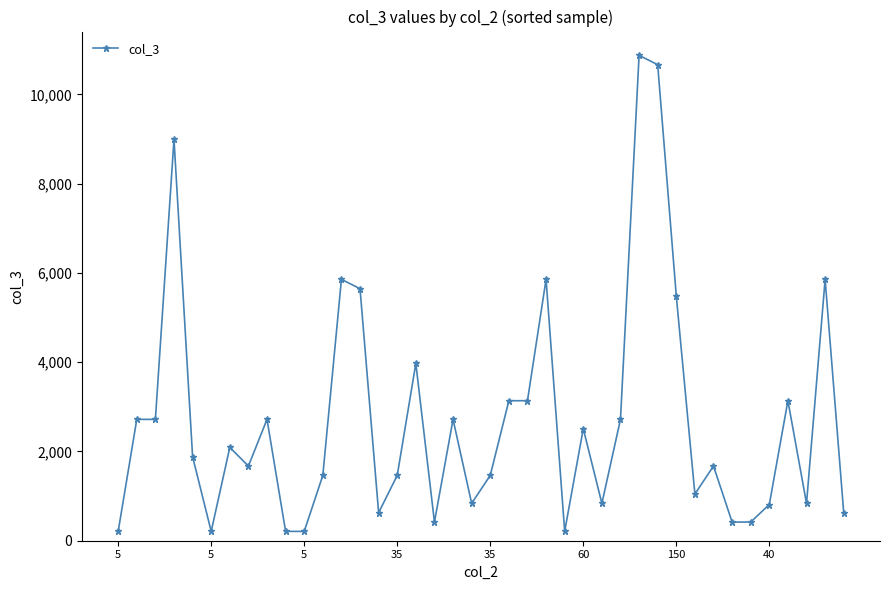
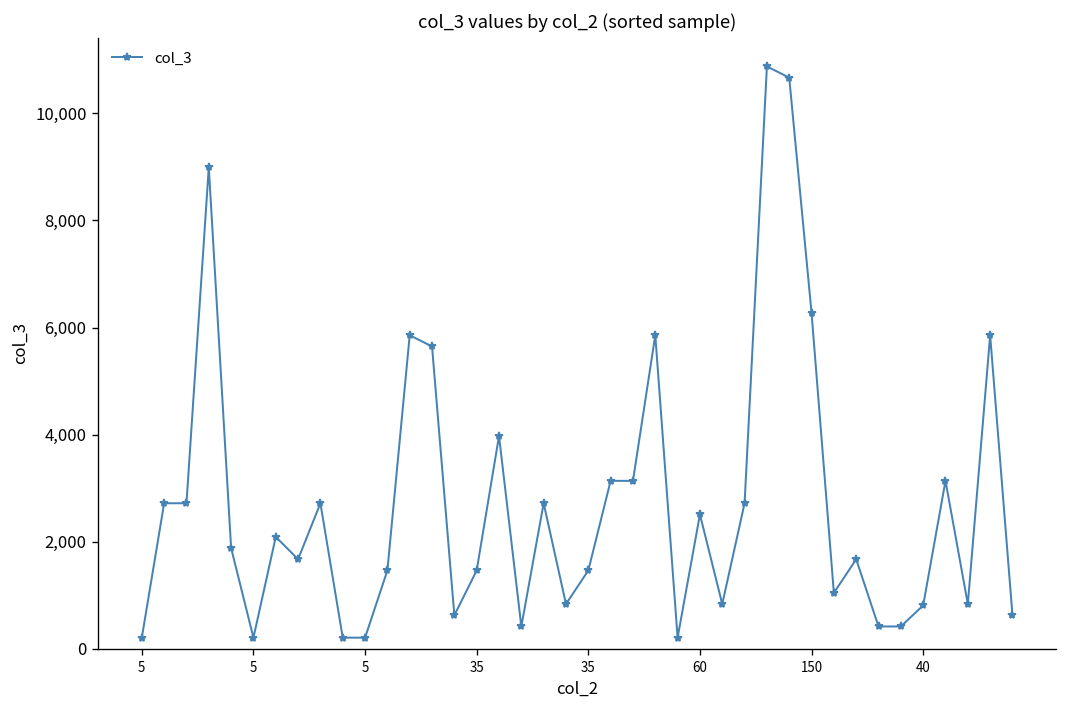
  {
    "60": "2,500",
-   "150": "5,500",
+   "150": "6,300",
    "40": "800"
  }
